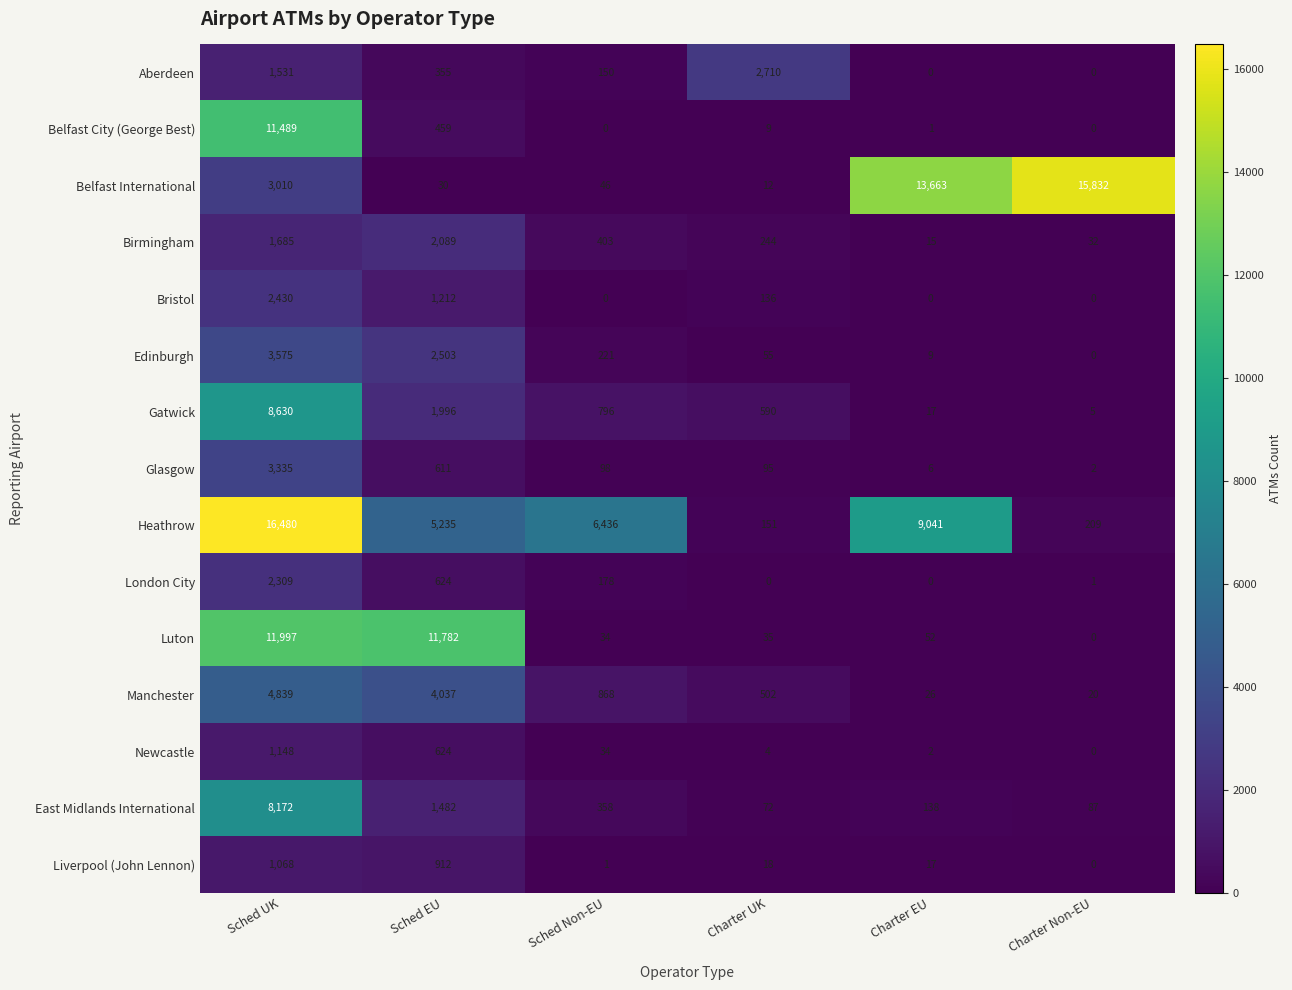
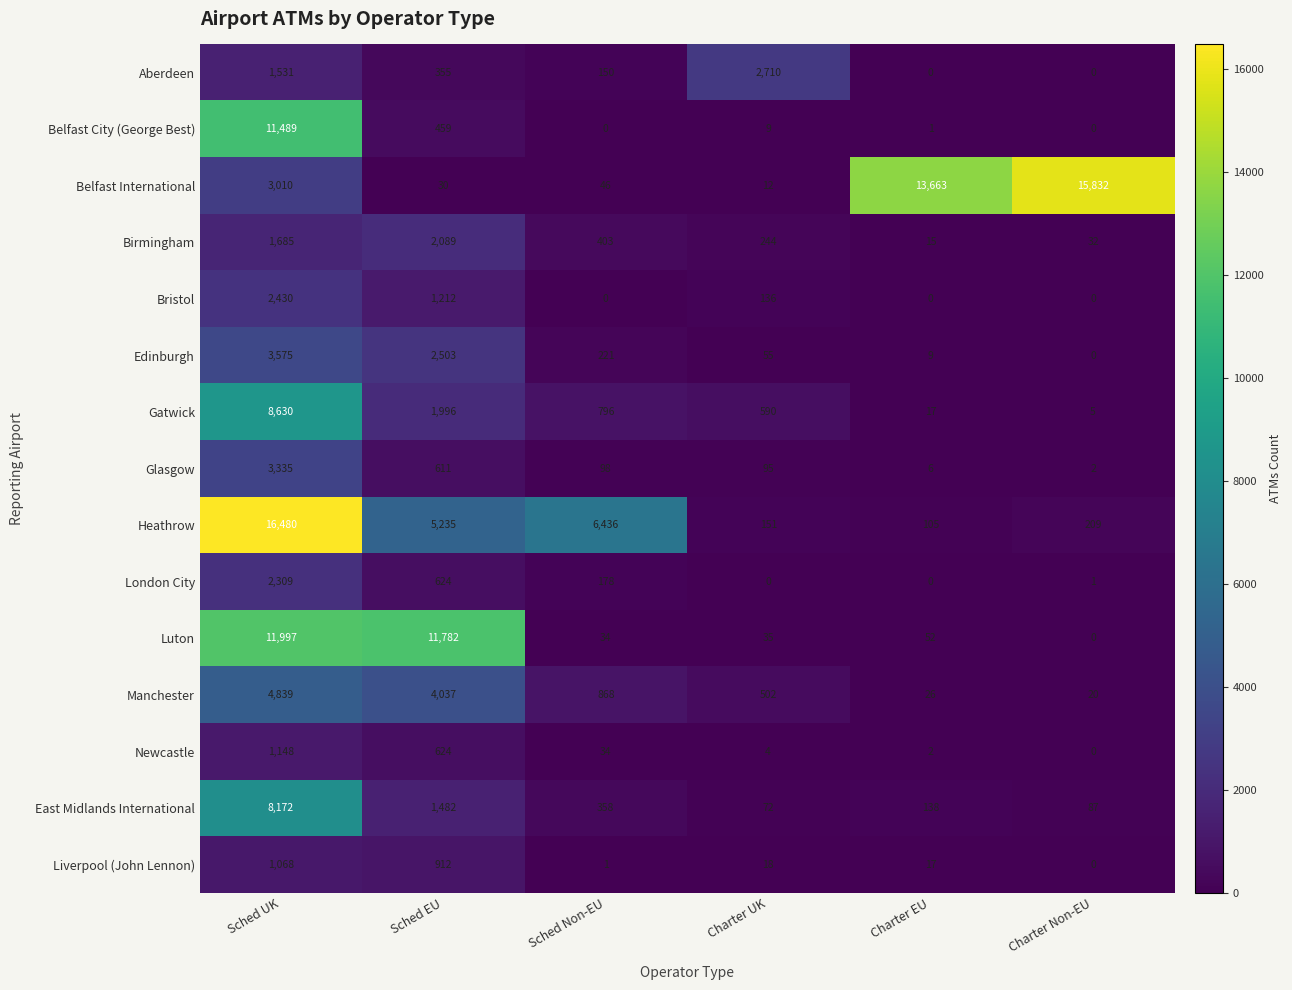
  {
    "Aberdeen": {
      "Sched UK": "1,531",
      "Sched EU": "355",
      "Sched Non-EU": "150",
      "Charter UK": "2,710",
      "Charter EU": "0",
      "Charter Non-EU": "0"
    },
    "Belfast City (George Best)": {
      "Sched UK": "11,489",
      "Sched EU": "459",
      "Sched Non-EU": "0",
      "Charter UK": "9",
      "Charter EU": "1",
      "Charter Non-EU": "0"
    },
    "Belfast International": {
      "Sched UK": "3,010",
      "Sched EU": "30",
      "Sched Non-EU": "46",
      "Charter UK": "12",
      "Charter EU": "13,663",
      "Charter Non-EU": "15,832"
    },
    "Birmingham": {
      "Sched UK": "1,685",
      "Sched EU": "2,089",
      "Sched Non-EU": "403",
      "Charter UK": "244",
      "Charter EU": "15",
      "Charter Non-EU": "32"
    },
    "Bristol": {
      "Sched UK": "2,430",
      "Sched EU": "1,212",
      "Sched Non-EU": "0",
      "Charter UK": "136",
      "Charter EU": "0",
      "Charter Non-EU": "0"
    },
    "Edinburgh": {
      "Sched UK": "3,575",
      "Sched EU": "2,503",
      "Sched Non-EU": "221",
      "Charter UK": "55",
      "Charter EU": "9",
      "Charter Non-EU": "0"
    },
    "Gatwick": {
      "Sched UK": "8,630",
      "Sched EU": "1,996",
      "Sched Non-EU": "796",
      "Charter UK": "590",
      "Charter EU": "17",
      "Charter Non-EU": "5"
    },
    "Glasgow": {
      "Sched UK": "3,335",
      "Sched EU": "611",
      "Sched Non-EU": "98",
      "Charter UK": "95",
      "Charter EU": "6",
      "Charter Non-EU": "2"
    },
    "Heathrow": {
      "Sched UK": "16,480",
      "Sched EU": "5,235",
      "Sched Non-EU": "6,436",
      "Charter UK": "151",
-     "Charter EU": "9,041",
+     "Charter EU": "105",
      "Charter Non-EU": "209"
    },
    "London City": {
      "Sched UK": "2,309",
      "Sched EU": "624",
      "Sched Non-EU": "178",
      "Charter UK": "0",
      "Charter EU": "0",
      "Charter Non-EU": "1"
    },
    "Luton": {
      "Sched UK": "11,997",
      "Sched EU": "11,782",
      "Sched Non-EU": "34",
      "Charter UK": "35",
      "Charter EU": "52",
      "Charter Non-EU": "0"
    },
    "Manchester": {
      "Sched UK": "4,839",
      "Sched EU": "4,037",
      "Sched Non-EU": "868",
      "Charter UK": "502",
      "Charter EU": "26",
      "Charter Non-EU": "20"
    },
    "Newcastle": {
      "Sched UK": "1,148",
      "Sched EU": "624",
      "Sched Non-EU": "34",
      "Charter UK": "4",
      "Charter EU": "2",
      "Charter Non-EU": "0"
    },
    "East Midlands International": {
      "Sched UK": "8,172",
      "Sched EU": "1,482",
      "Sched Non-EU": "358",
      "Charter UK": "72",
      "Charter EU": "138",
      "Charter Non-EU": "87"
    },
    "Liverpool (John Lennon)": {
      "Sched UK": "1,068",
      "Sched EU": "912",
      "Sched Non-EU": "1",
      "Charter UK": "18",
      "Charter EU": "17",
      "Charter Non-EU": "0"
    }
  }
